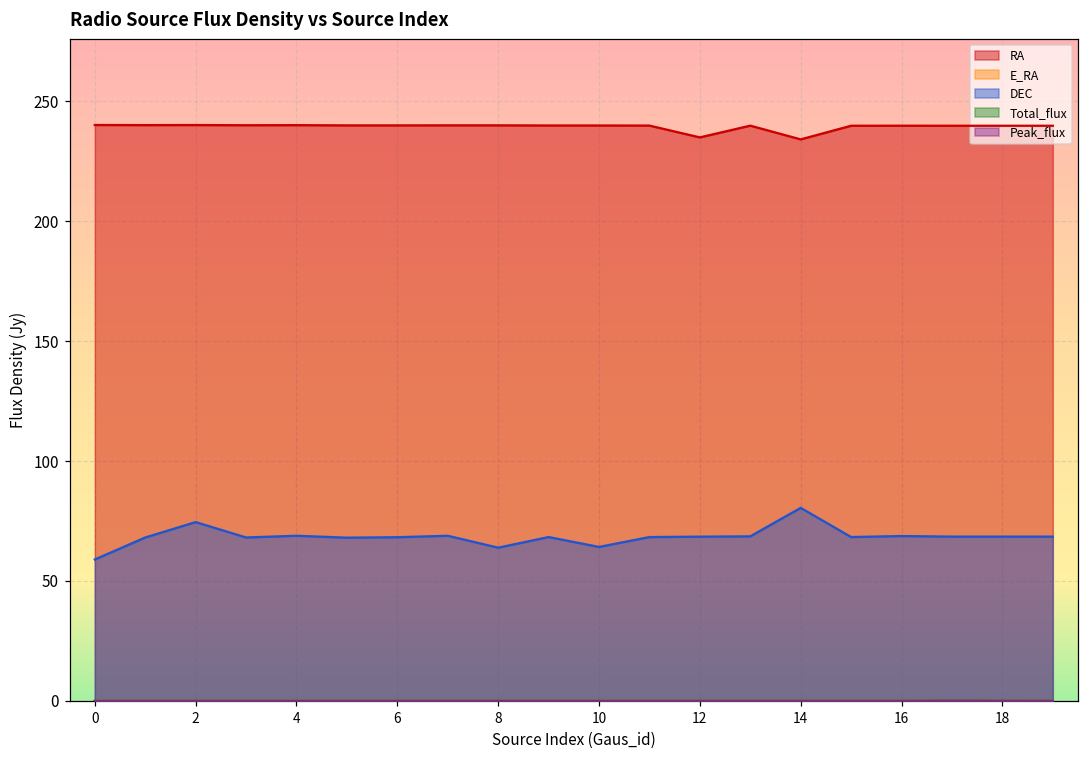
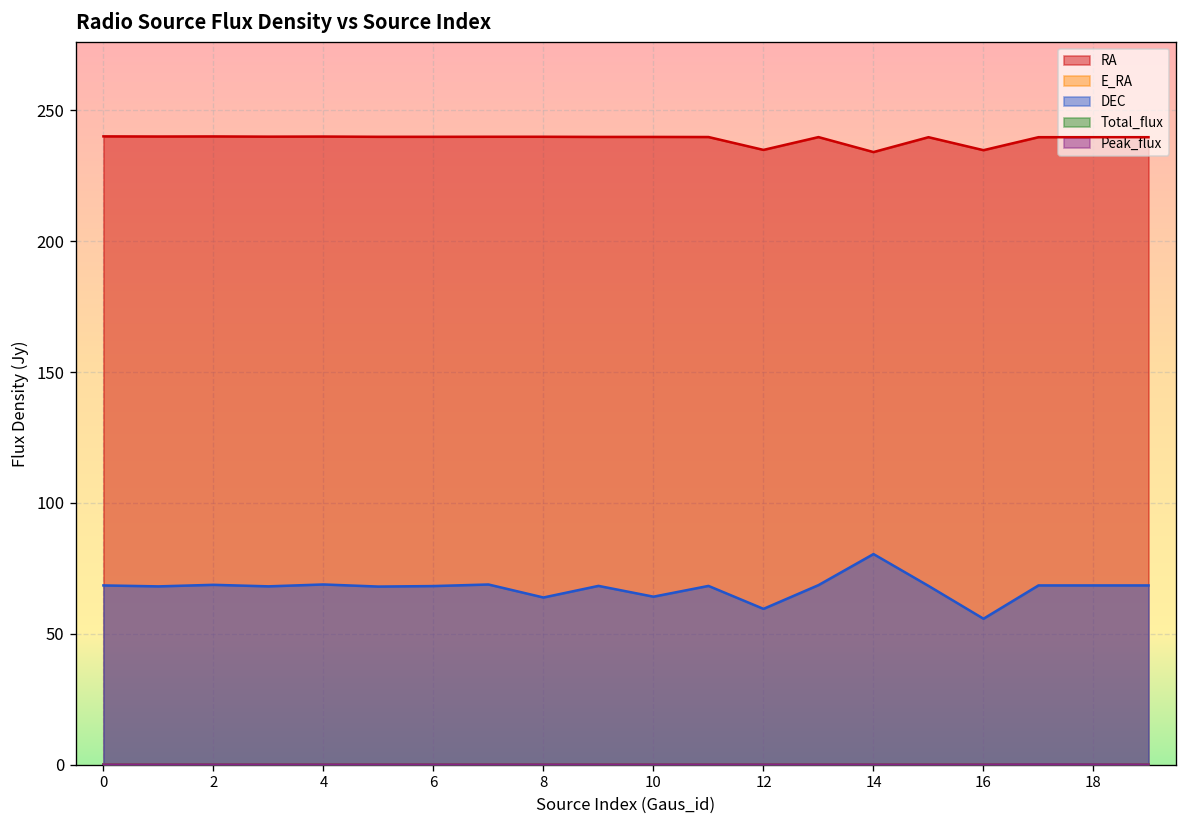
  {
    "RA": {
      "0": 240,
      "2": 240,
      "4": 240,
      "6": 240,
      "8": 240,
      "10": 240,
      "12": 235,
      "14": 234,
-     "16": 240
+     "16": 235
    },
    "Peak_flux": {
      "0": 0,
      "2": 0,
      "4": 0,
      "6": 0,
      "8": 0,
      "10": 0,
      "12": 0,
      "14": 0,
      "16": 0,
      "18": 0
    },
    "DEC": {
-     "0": 59,
-     "2": 75,
+     "0": 68,
+     "2": 69,
      "4": 69,
      "6": 68,
      "8": 64,
      "10": 64,
-     "12": 68,
+     "12": 60,
      "14": 80,
-     "16": 69,
+     "16": 56,
      "18": 68
    }
  }
